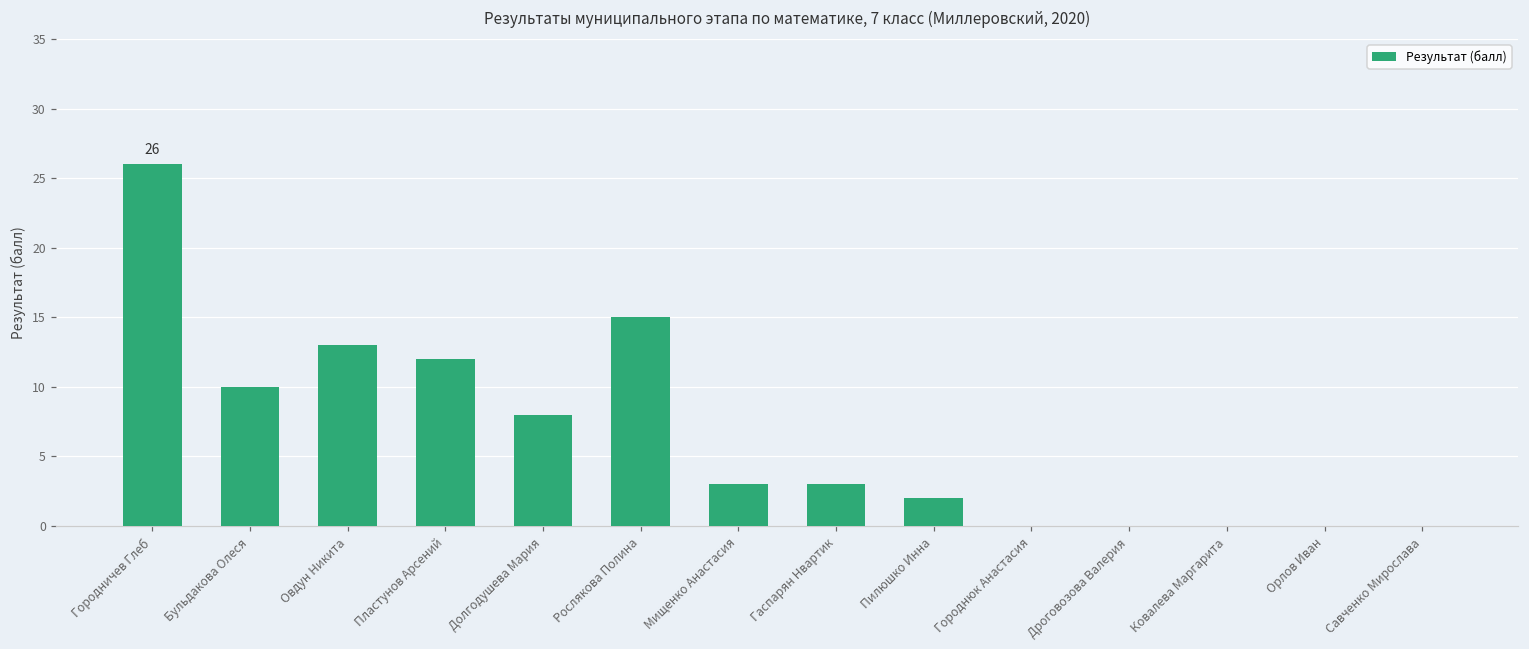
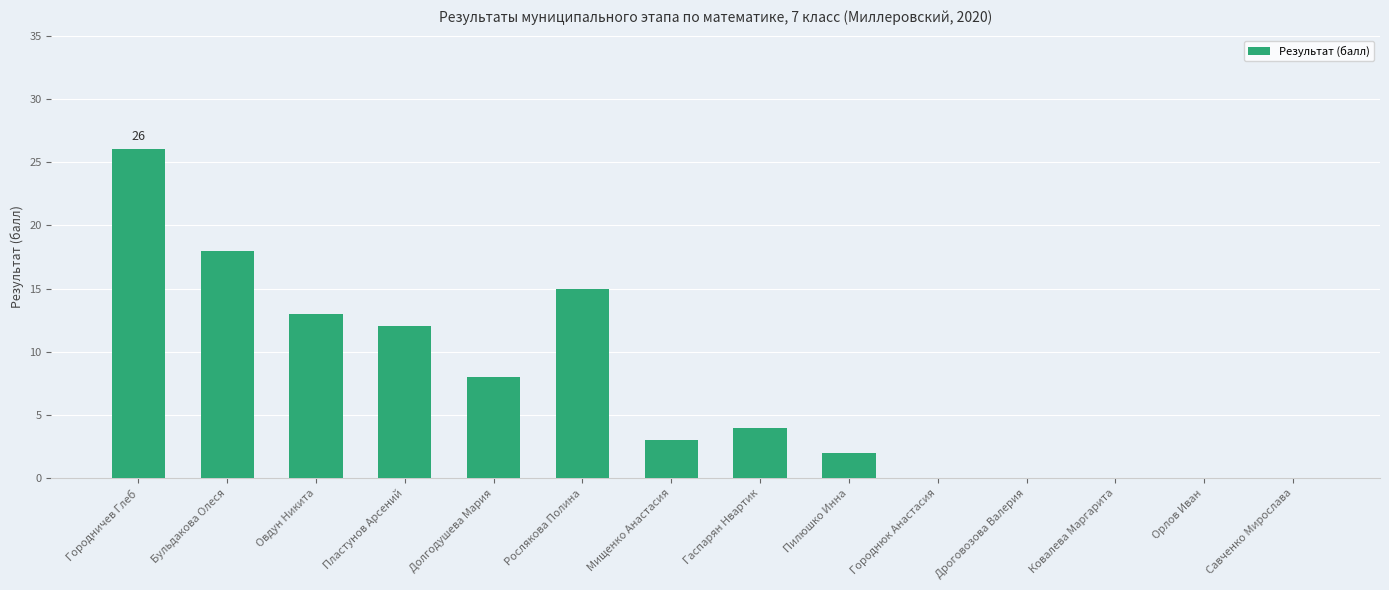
  {
-   "Бульдакова Олеся": 10,
+   "Бульдакова Олеся": 18,
    "Овдун Никита": 13,
    "Пластунов Арсений": 12,
    "Долгодушева Мария": 8,
    "Рослякова Полина": 15,
    "Мищенко Анастасия": 3,
-   "Гаспарян Нвартик": 3,
+   "Гаспарян Нвартик": 4,
    "Пилюшко Инна": 2,
    "Городнюк Анастасия": 0,
    "Дроговозова Валерия": 0,
    "Ковалева Маргарита": 0,
    "Орлов Иван": 0,
    "Савченко Мирослава": 0
  }
